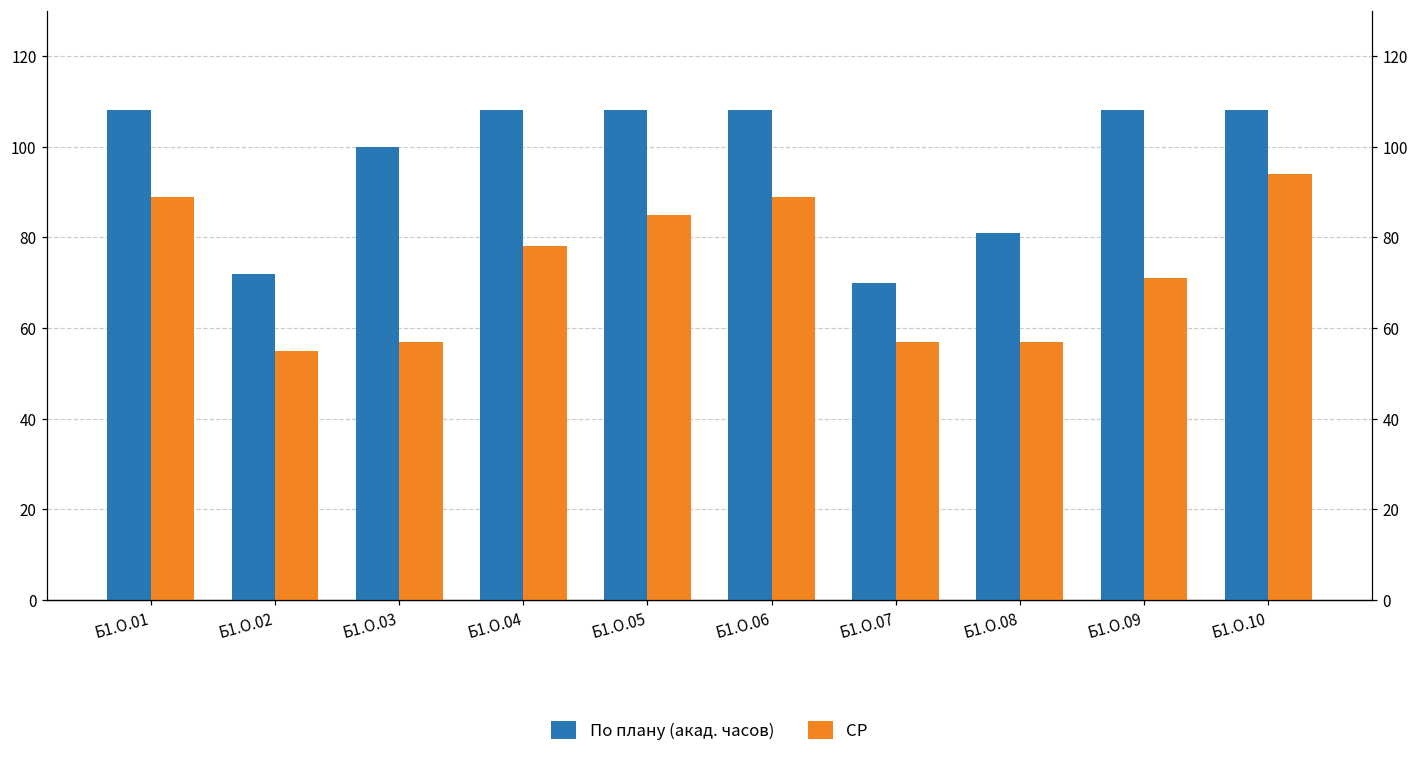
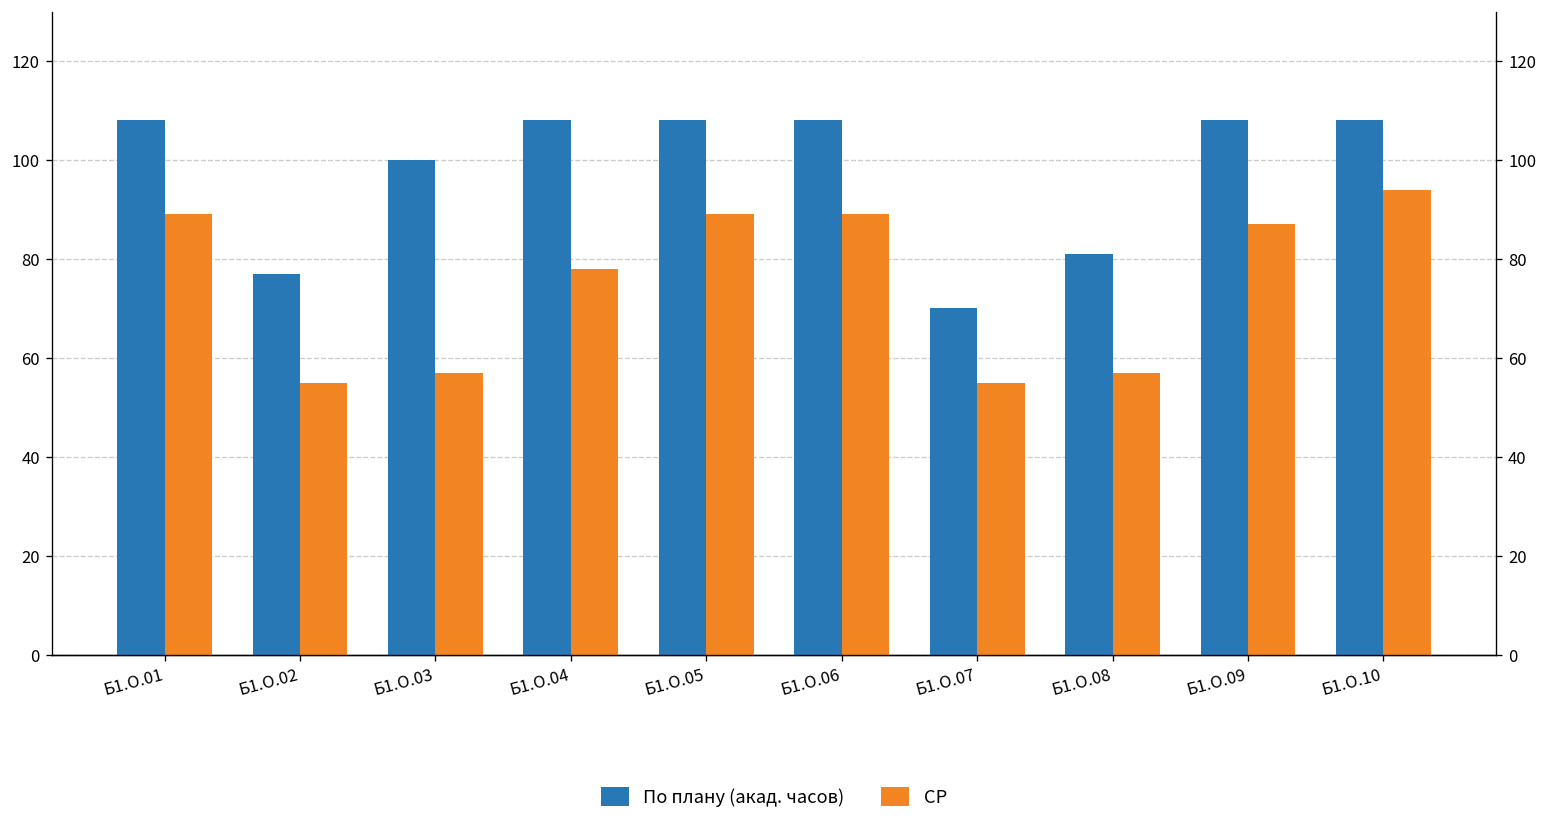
  {
    "По плану (акад. часов)": {
      "Б1.О.01": 108,
-     "Б1.О.02": 72,
+     "Б1.О.02": 77,
      "Б1.О.03": 100,
      "Б1.О.04": 108,
      "Б1.О.05": 108,
      "Б1.О.06": 108,
      "Б1.О.07": 70,
      "Б1.О.08": 81,
      "Б1.О.09": 108,
      "Б1.О.10": 108
    },
    "СР": {
      "Б1.О.01": 89,
      "Б1.О.02": 55,
      "Б1.О.03": 57,
      "Б1.О.04": 78,
-     "Б1.О.05": 85,
+     "Б1.О.05": 89,
      "Б1.О.06": 89,
-     "Б1.О.07": 57,
+     "Б1.О.07": 55,
      "Б1.О.08": 57,
-     "Б1.О.09": 71,
+     "Б1.О.09": 87,
      "Б1.О.10": 94
    }
  }
